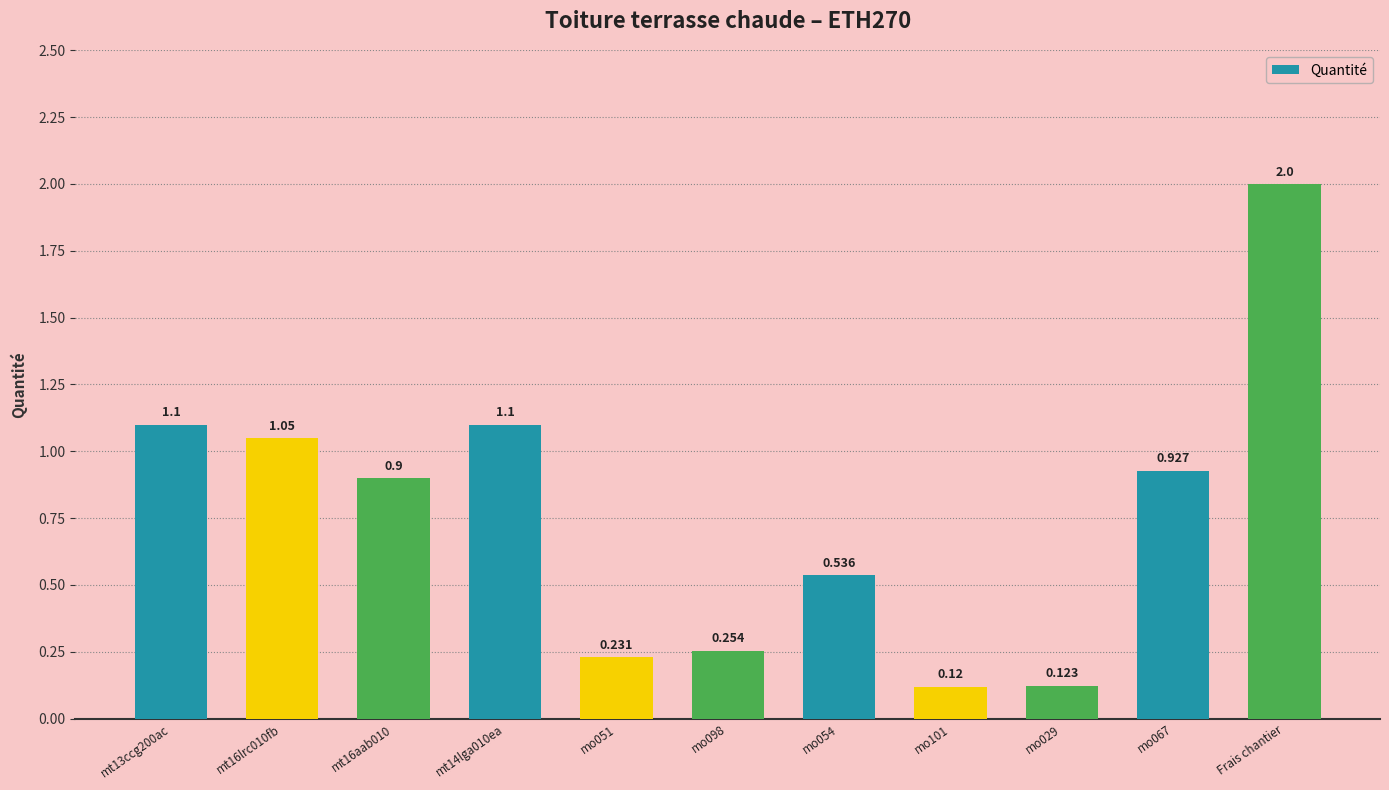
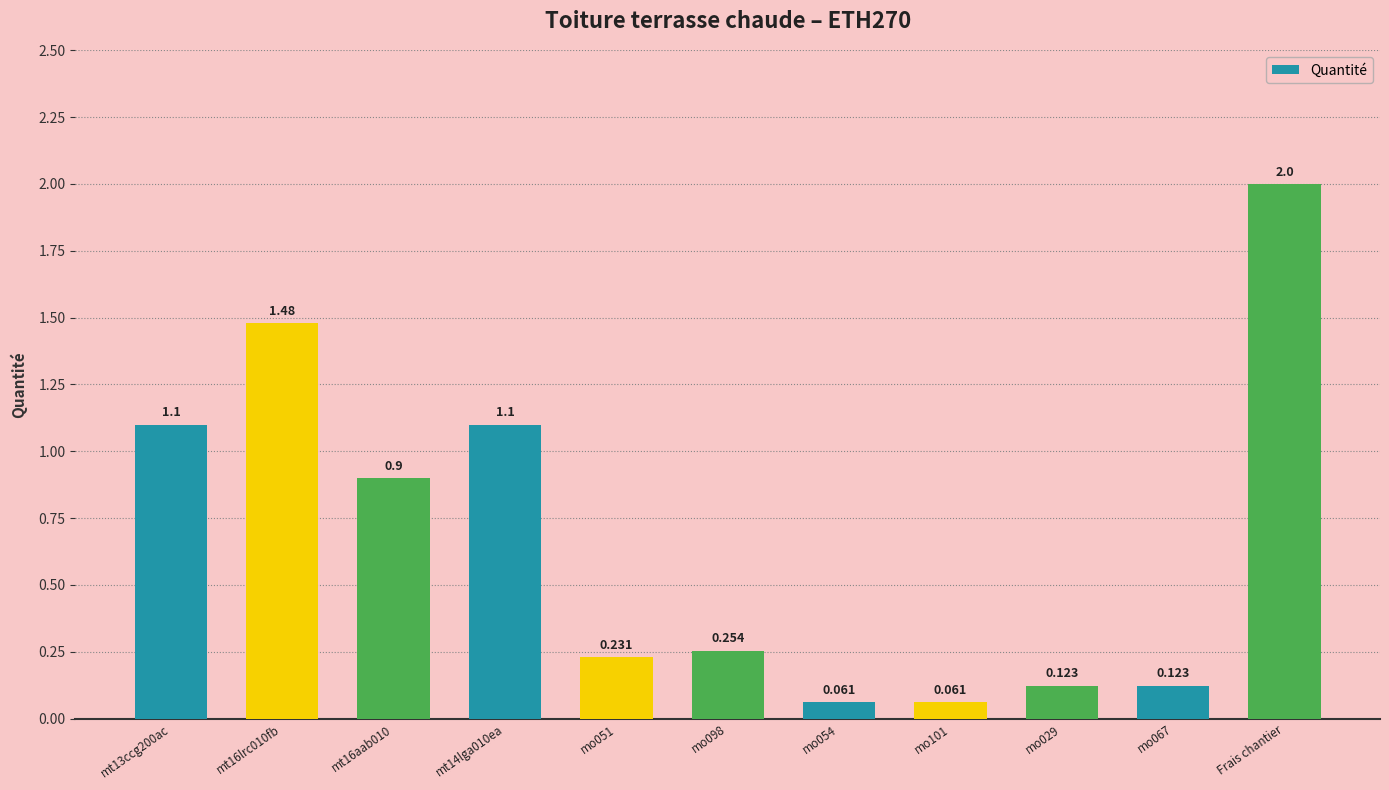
  {
    "mt13ccg200ac": 1.1,
-   "mt16lrc010fb": 1.05,
+   "mt16lrc010fb": 1.48,
    "mt16aab010": 0.9,
    "mt14lga010ea": 1.1,
    "mo051": 0.231,
    "mo098": 0.254,
-   "mo054": 0.536,
-   "mo101": 0.12,
+   "mo054": 0.061,
+   "mo101": 0.061,
    "mo029": 0.123,
-   "mo067": 0.927,
+   "mo067": 0.123,
    "Frais chantier": 2.0
  }
